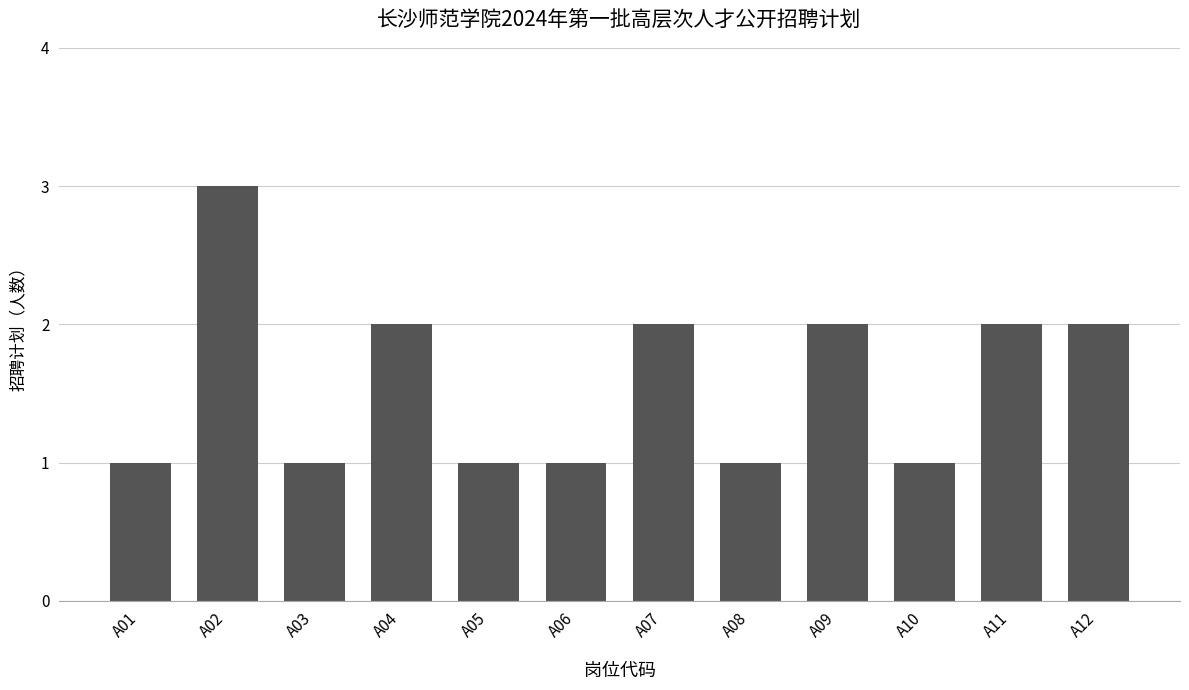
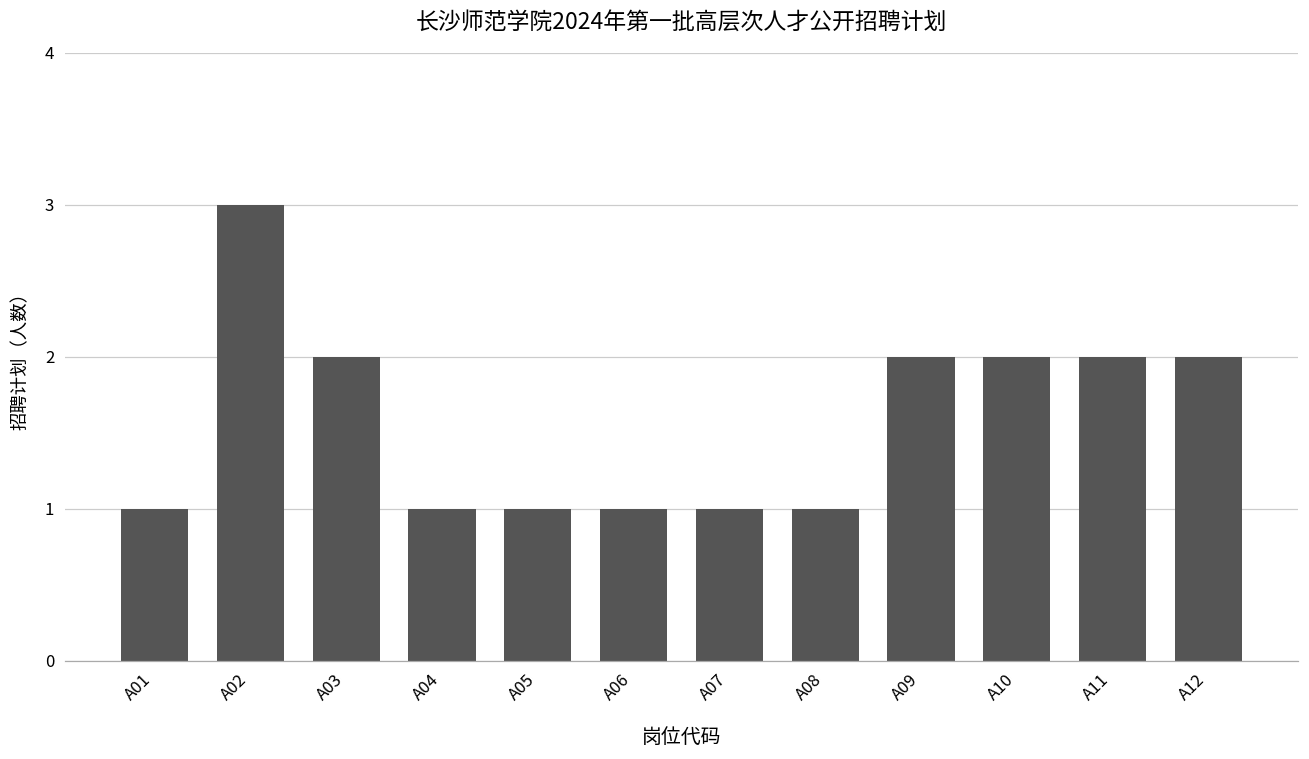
  {
    "A01": 1,
    "A02": 3,
-   "A03": 1,
-   "A04": 2,
+   "A03": 2,
+   "A04": 1,
    "A05": 1,
    "A06": 1,
-   "A07": 2,
+   "A07": 1,
    "A08": 1,
    "A09": 2,
-   "A10": 1,
+   "A10": 2,
    "A11": 2,
    "A12": 2
  }
